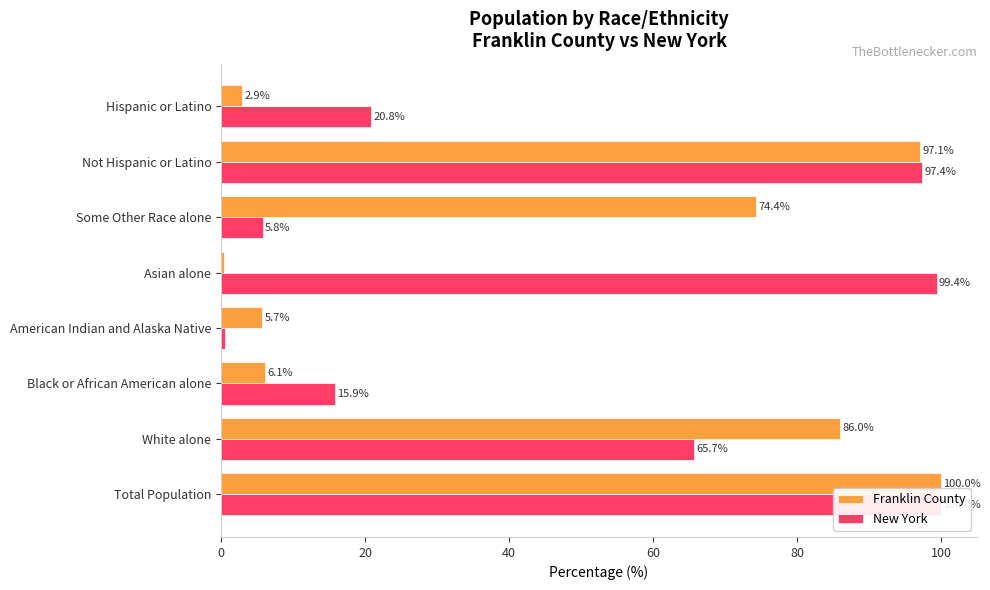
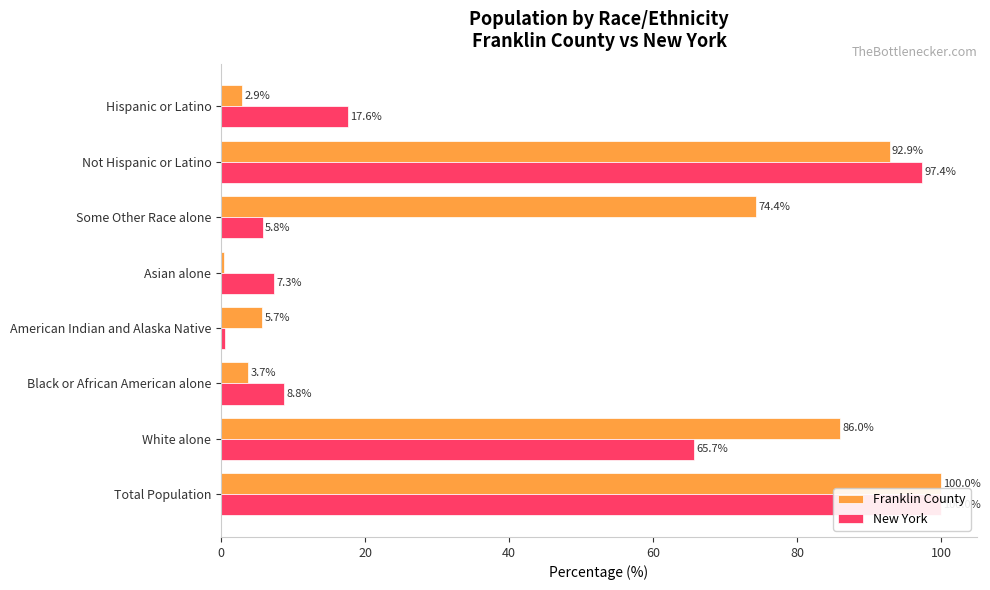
  {
    "Franklin County": {
      "Hispanic or Latino": "2.9%",
-     "Not Hispanic or Latino": "97.1%",
+     "Not Hispanic or Latino": "92.9%",
      "Some Other Race alone": "74.4%",
      "American Indian and Alaska Native": "5.7%",
-     "Black or African American alone": "6.1%",
+     "Black or African American alone": "3.7%",
      "White alone": "86.0%"
    },
    "New York": {
-     "Hispanic or Latino": "20.8%",
+     "Hispanic or Latino": "17.6%",
      "Not Hispanic or Latino": "97.4%",
      "Some Other Race alone": "5.8%",
-     "Asian alone": "99.4%",
-     "Black or African American alone": "15.9%",
+     "Asian alone": "7.3%",
+     "Black or African American alone": "8.8%",
      "White alone": "65.7%"
    }
  }
